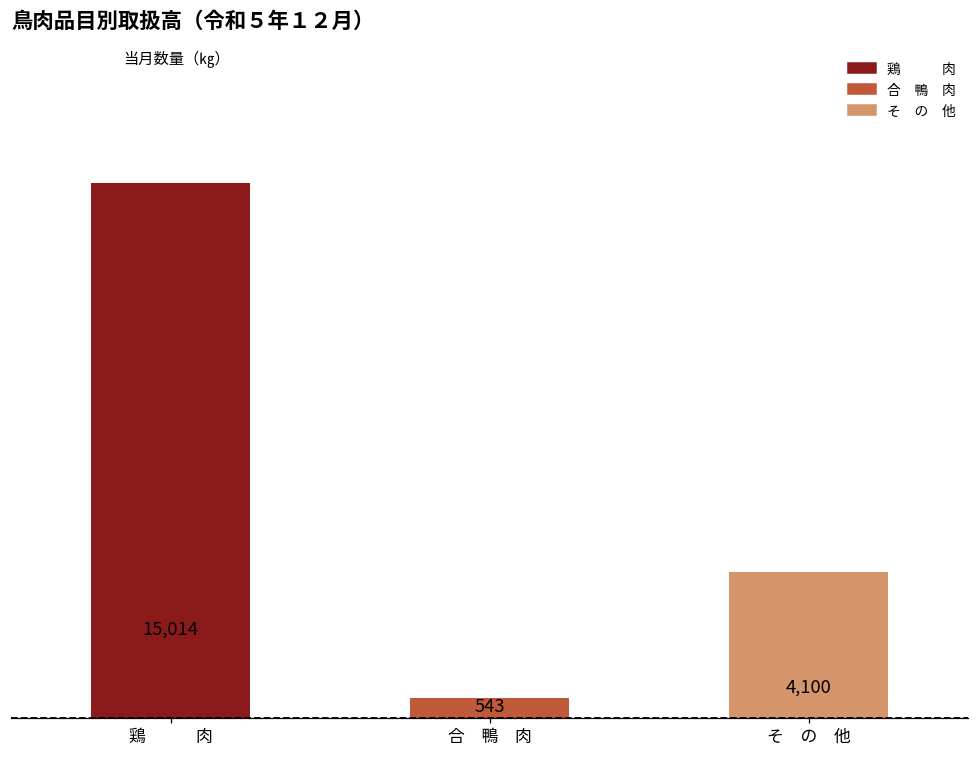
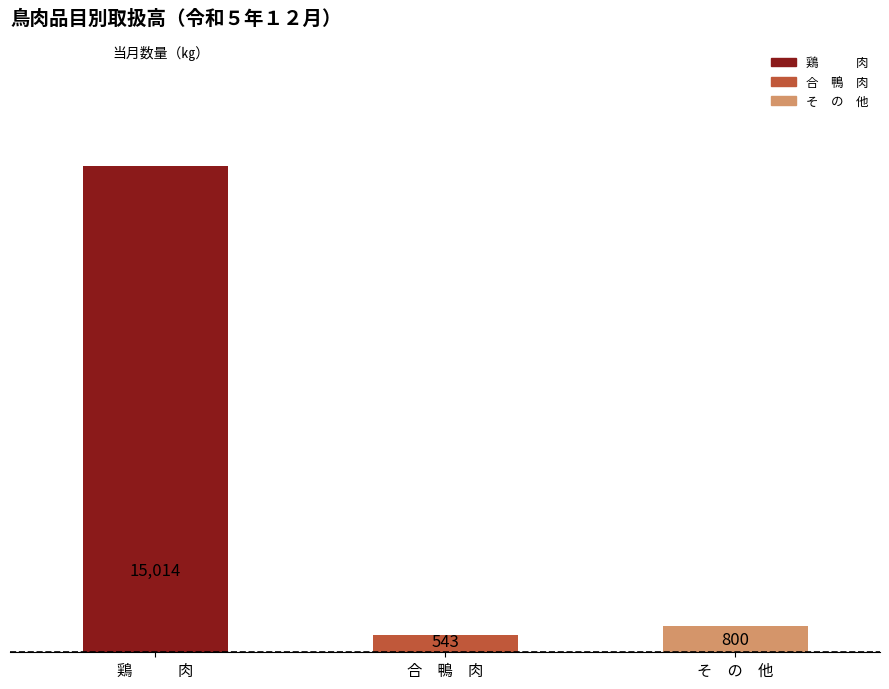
  {
    "鶏 肉": "15,014",
    "合 鴨 肉": "543",
-   "そ の 他": "4,100"
+   "そ の 他": "800"
  }
